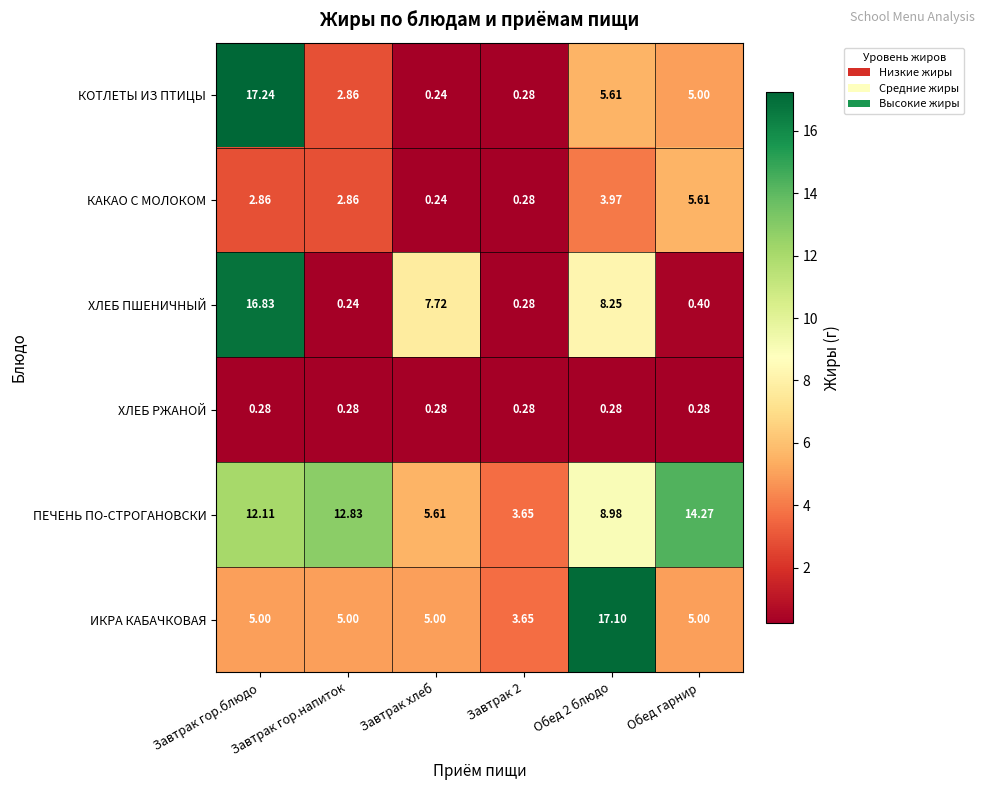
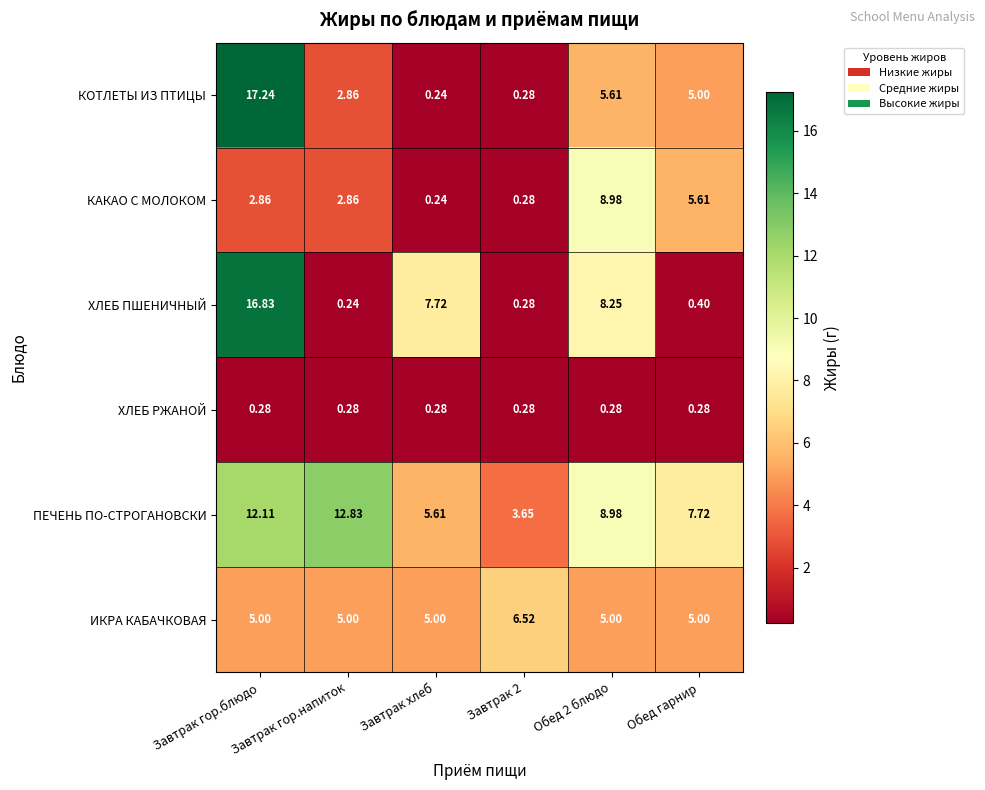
  {
    "КОТЛЕТЫ ИЗ ПТИЦЫ": {
      "Завтрак гор.блюдо": 17.24,
      "Завтрак гор.напиток": 2.86,
      "Завтрак хлеб": 0.24,
      "Завтрак 2": 0.28,
      "Обед 2 блюдо": 5.61,
      "Обед гарнир": 5.00
    },
    "КАКАО С МОЛОКОМ": {
      "Завтрак гор.блюдо": 2.86,
      "Завтрак гор.напиток": 2.86,
      "Завтрак хлеб": 0.24,
      "Завтрак 2": 0.28,
-     "Обед 2 блюдо": 3.97,
+     "Обед 2 блюдо": 8.98,
      "Обед гарнир": 5.61
    },
    "ХЛЕБ ПШЕНИЧНЫЙ": {
      "Завтрак гор.блюдо": 16.83,
      "Завтрак гор.напиток": 0.24,
      "Завтрак хлеб": 7.72,
      "Завтрак 2": 0.28,
      "Обед 2 блюдо": 8.25,
      "Обед гарнир": 0.40
    },
    "ХЛЕБ РЖАНОЙ": {
      "Завтрак гор.блюдо": 0.28,
      "Завтрак гор.напиток": 0.28,
      "Завтрак хлеб": 0.28,
      "Завтрак 2": 0.28,
      "Обед 2 блюдо": 0.28,
      "Обед гарнир": 0.28
    },
    "ПЕЧЕНЬ ПО-СТРОГАНОВСКИ": {
      "Завтрак гор.блюдо": 12.11,
      "Завтрак гор.напиток": 12.83,
      "Завтрак хлеб": 5.61,
      "Завтрак 2": 3.65,
      "Обед 2 блюдо": 8.98,
-     "Обед гарнир": 14.27
+     "Обед гарнир": 7.72
    },
    "ИКРА КАБАЧКОВАЯ": {
      "Завтрак гор.блюдо": 5.00,
      "Завтрак гор.напиток": 5.00,
      "Завтрак хлеб": 5.00,
-     "Завтрак 2": 3.65,
-     "Обед 2 блюдо": 17.10,
+     "Завтрак 2": 6.52,
+     "Обед 2 блюдо": 5.00,
      "Обед гарнир": 5.00
    }
  }
